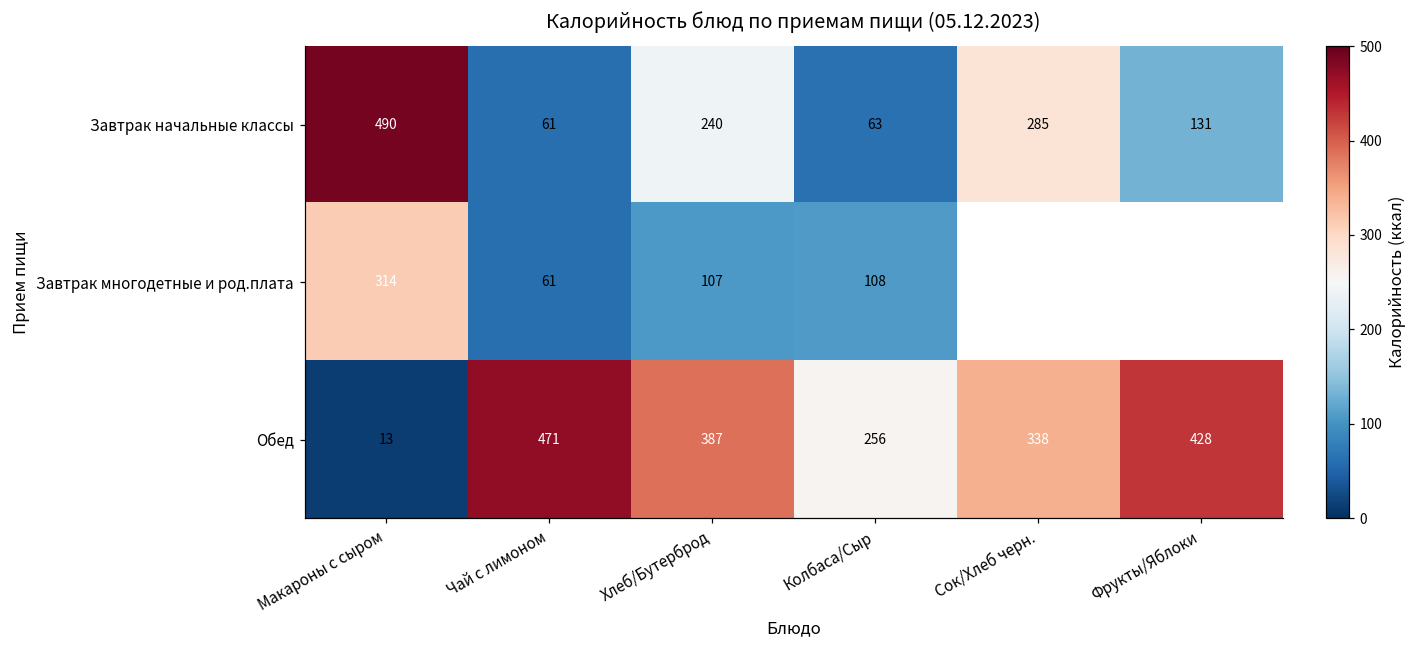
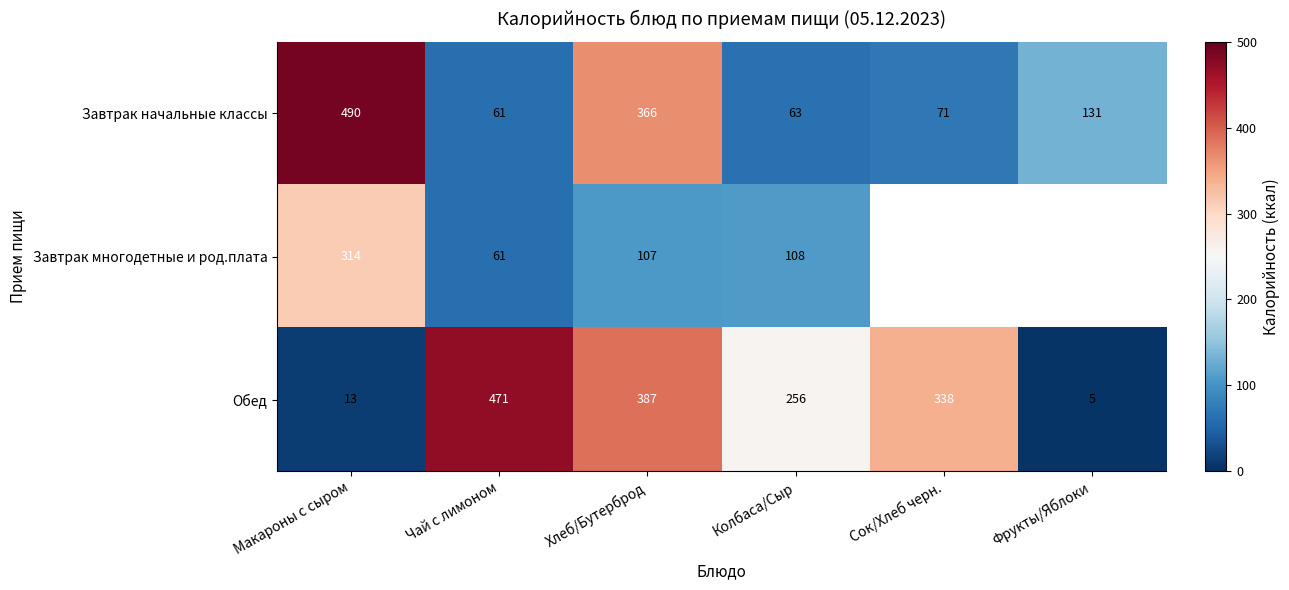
  {
    "Завтрак начальные классы": {
      "Макароны с сыром": 490,
      "Чай с лимоном": 61,
-     "Хлеб/Бутерброд": 240,
+     "Хлеб/Бутерброд": 366,
      "Колбаса/Сыр": 63,
-     "Сок/Хлеб черн.": 285,
+     "Сок/Хлеб черн.": 71,
      "Фрукты/Яблоки": 131
    },
    "Завтрак многодетные и род.плата": {
      "Макароны с сыром": 314,
      "Чай с лимоном": 61,
      "Хлеб/Бутерброд": 107,
      "Колбаса/Сыр": 108
    },
    "Обед": {
      "Макароны с сыром": 13,
      "Чай с лимоном": 471,
      "Хлеб/Бутерброд": 387,
      "Колбаса/Сыр": 256,
      "Сок/Хлеб черн.": 338,
-     "Фрукты/Яблоки": 428
+     "Фрукты/Яблоки": 5
    }
  }
